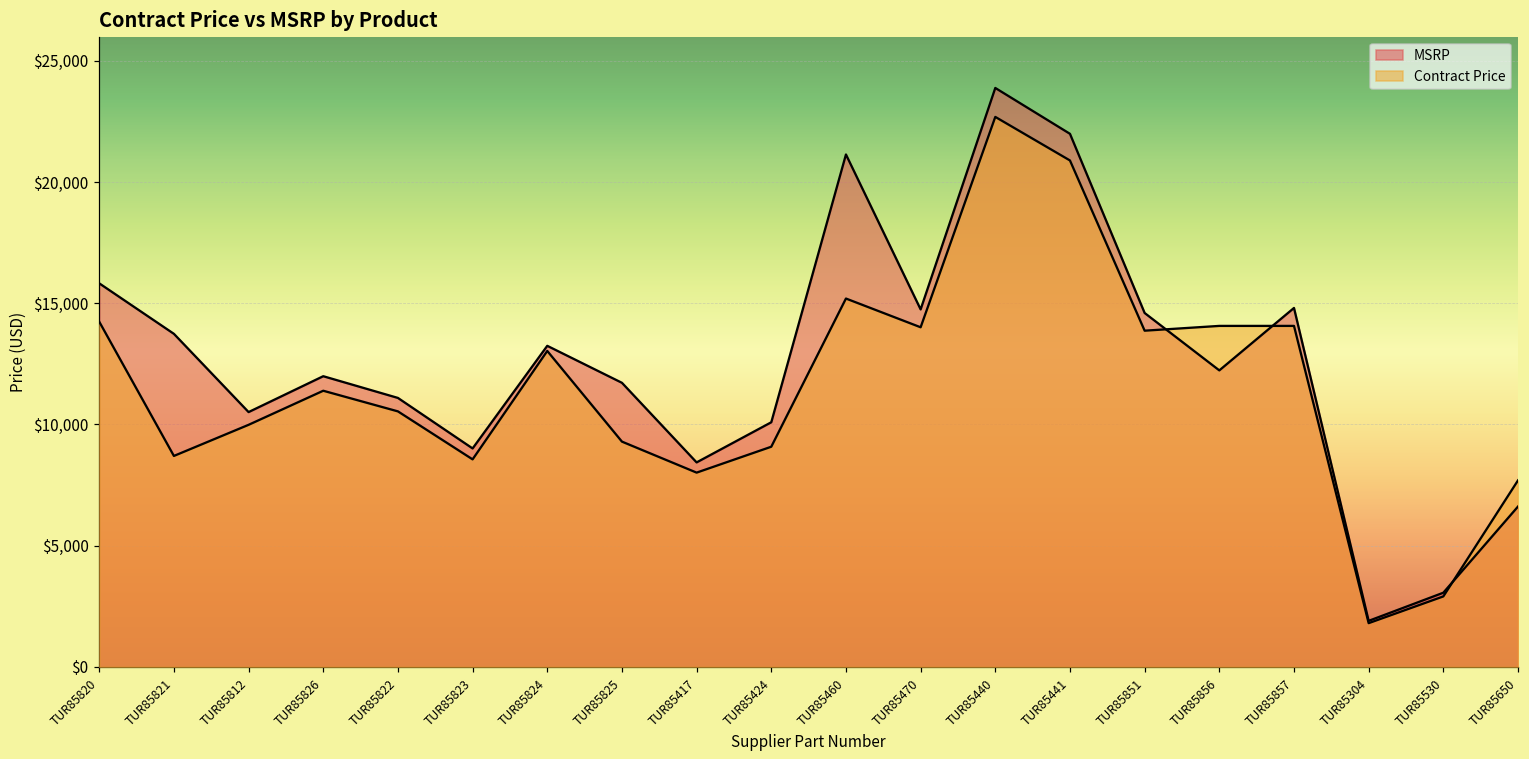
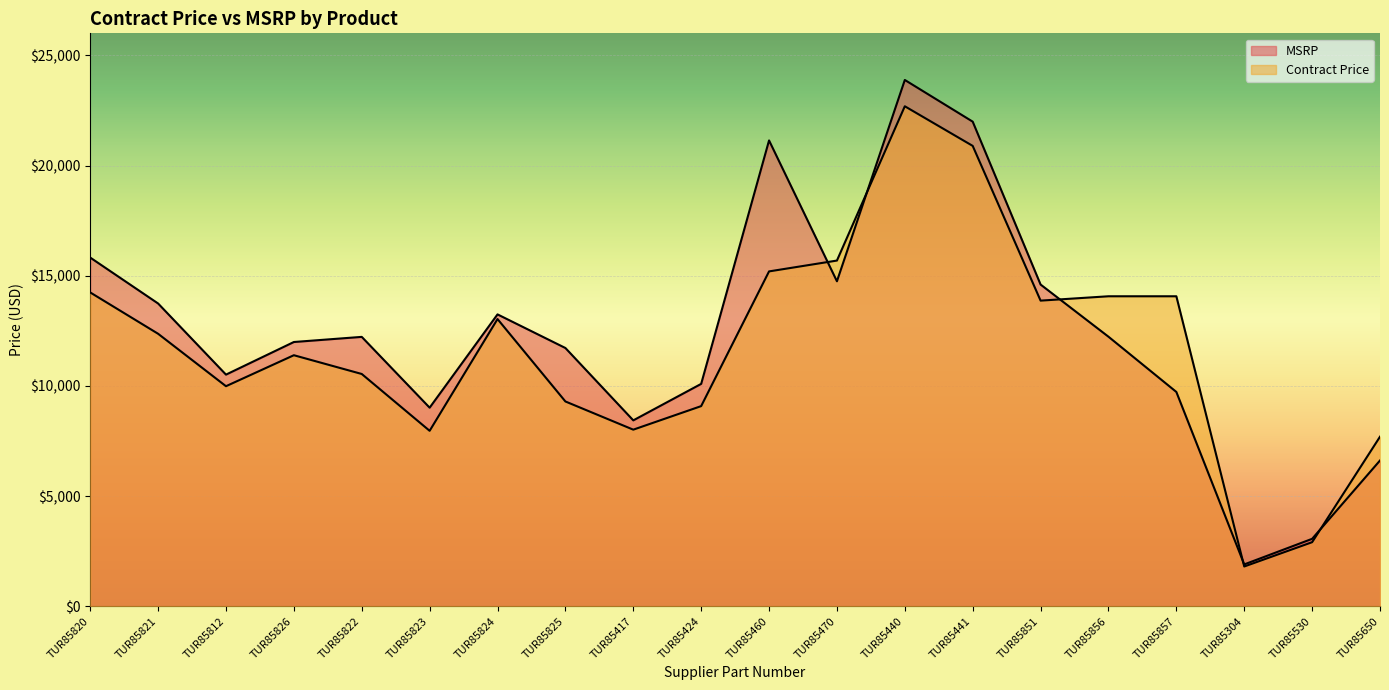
  {
    "MSRP": {
      "TUR85820": "$15,800",
      "TUR85821": "$13,700",
      "TUR85812": "$10,500",
      "TUR85826": "$12,000",
-     "TUR85822": "$11,100",
+     "TUR85822": "$12,200",
      "TUR85823": "$9,000",
      "TUR85824": "$13,200",
      "TUR85825": "$11,700",
      "TUR85417": "$8,400",
      "TUR85424": "$10,100",
      "TUR85460": "$21,100",
      "TUR85470": "$14,700",
      "TUR85440": "$23,900",
      "TUR85441": "$22,000",
      "TUR85851": "$14,600",
      "TUR85856": "$12,200",
-     "TUR85857": "$14,800",
+     "TUR85857": "$9,700",
      "TUR85530": "$3,100",
      "TUR85650": "$6,600"
    },
    "Contract Price": {
      "TUR85820": "$14,200",
-     "TUR85821": "$8,700",
+     "TUR85821": "$12,400",
      "TUR85812": "$10,000",
      "TUR85826": "$11,400",
      "TUR85822": "$10,500",
-     "TUR85823": "$8,600",
+     "TUR85823": "$8,000",
      "TUR85824": "$13,000",
      "TUR85825": "$9,300",
      "TUR85417": "$8,000",
      "TUR85424": "$9,100",
      "TUR85460": "$15,200",
-     "TUR85470": "$14,000",
+     "TUR85470": "$15,700",
      "TUR85440": "$22,700",
      "TUR85441": "$20,900",
      "TUR85851": "$13,900",
      "TUR85856": "$14,100",
      "TUR85857": "$14,100",
      "TUR85530": "$2,900",
      "TUR85650": "$7,700"
    }
  }
